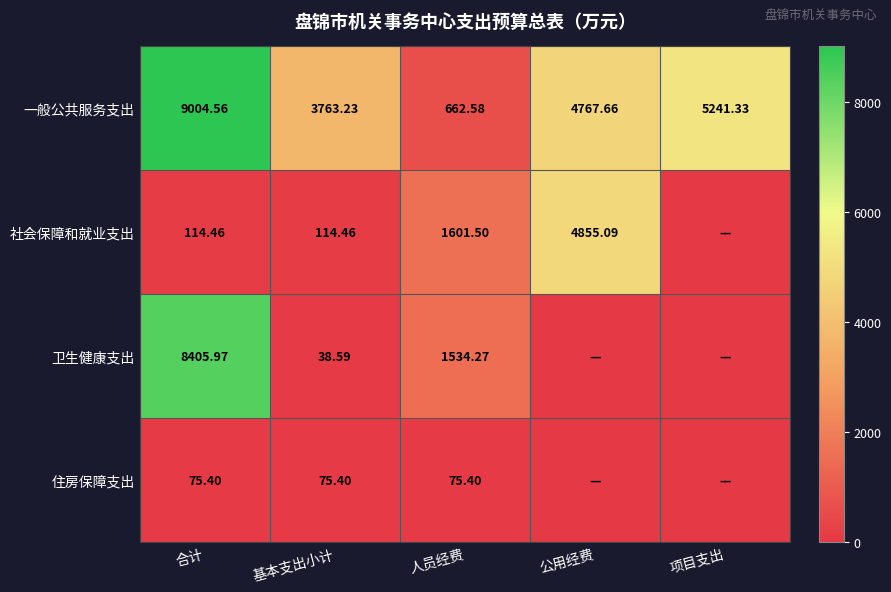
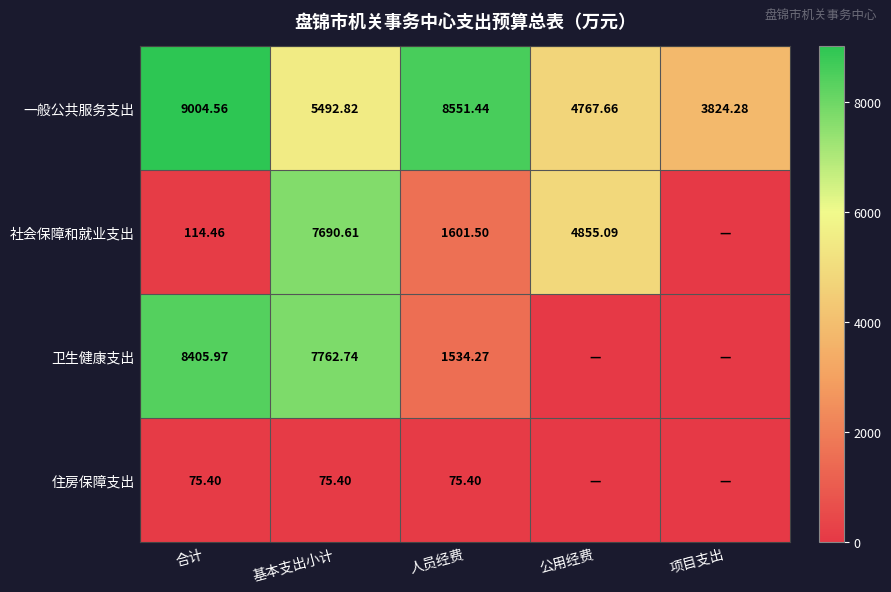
  {
    "一般公共服务支出": {
      "合计": 9004.56,
-     "基本支出小计": 3763.23,
-     "人员经费": 662.58,
+     "基本支出小计": 5492.82,
+     "人员经费": 8551.44,
      "公用经费": 4767.66,
-     "项目支出": 5241.33
+     "项目支出": 3824.28
    },
    "社会保障和就业支出": {
      "合计": 114.46,
-     "基本支出小计": 114.46,
+     "基本支出小计": 7690.61,
      "人员经费": 1601.50,
      "公用经费": 4855.09
    },
    "卫生健康支出": {
      "合计": 8405.97,
-     "基本支出小计": 38.59,
+     "基本支出小计": 7762.74,
      "人员经费": 1534.27
    },
    "住房保障支出": {
      "合计": 75.40,
      "基本支出小计": 75.40,
      "人员经费": 75.40
    }
  }
